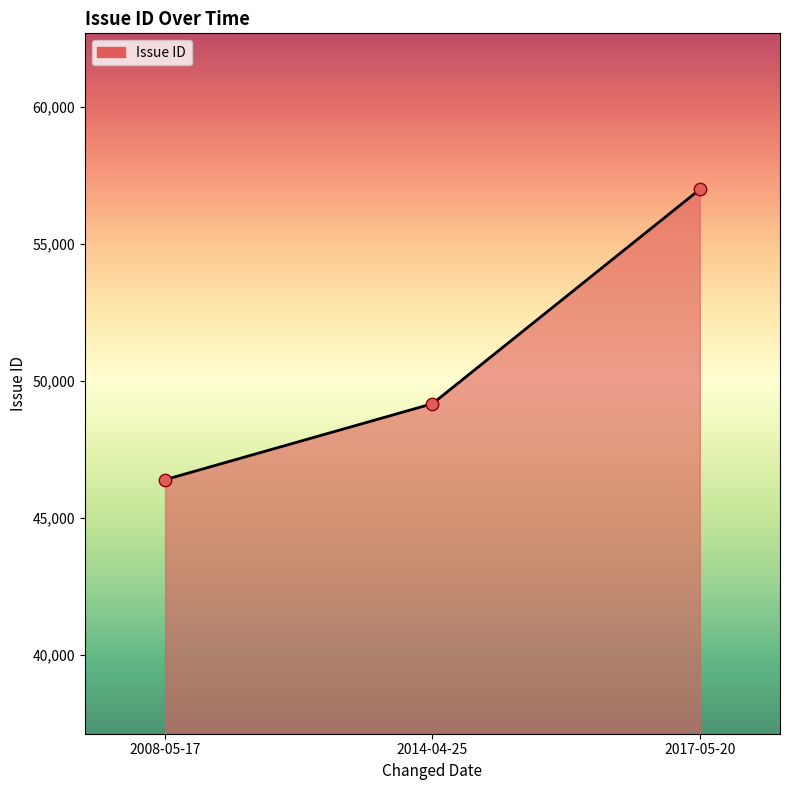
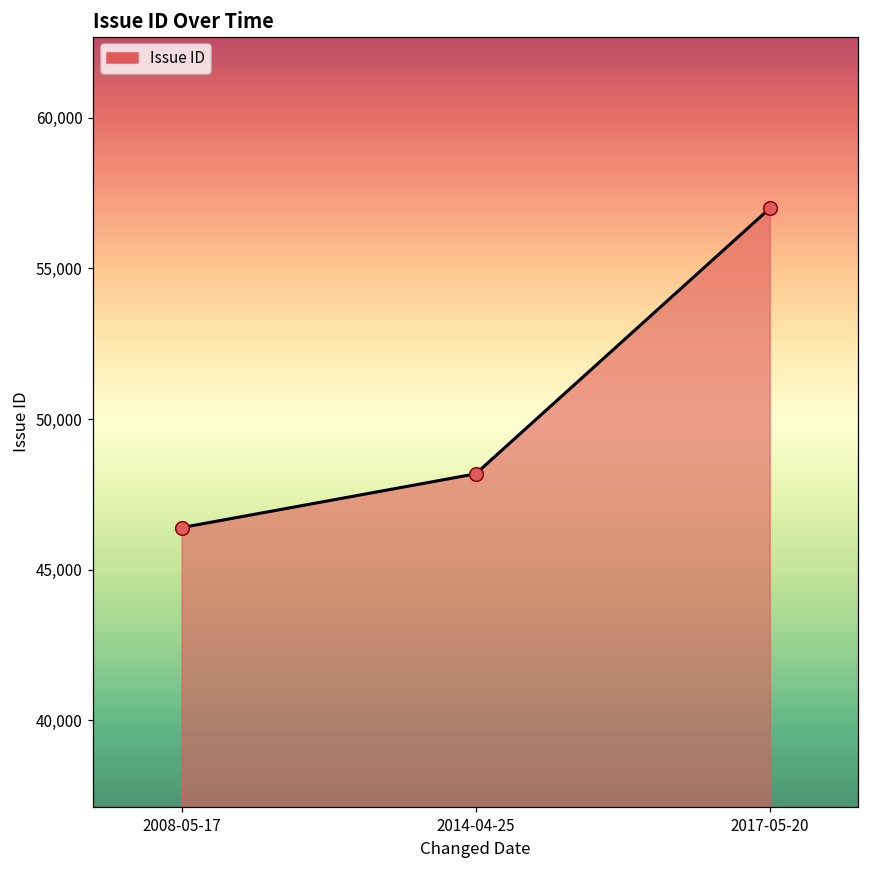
  {
    "2008-05-17": "46,400",
-   "2014-04-25": "49,200",
+   "2014-04-25": "48,200",
    "2017-05-20": "57,000"
  }
